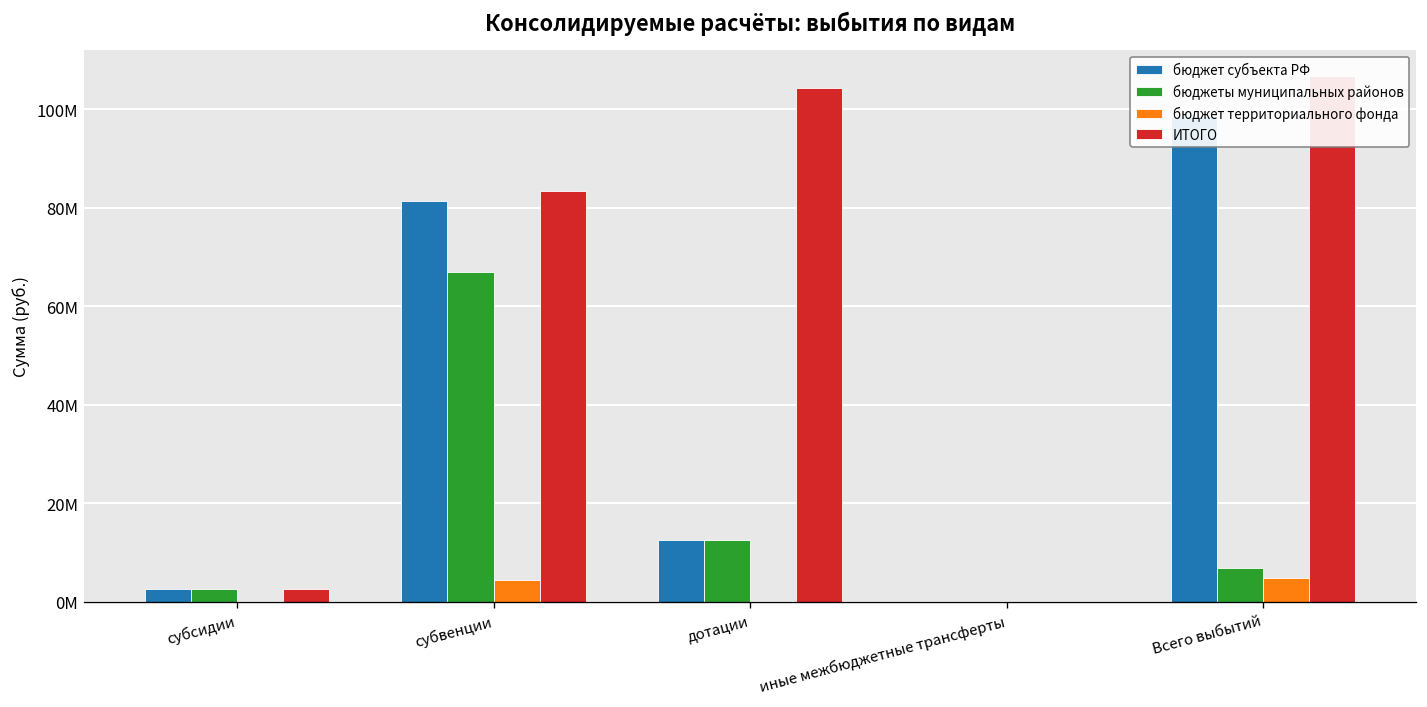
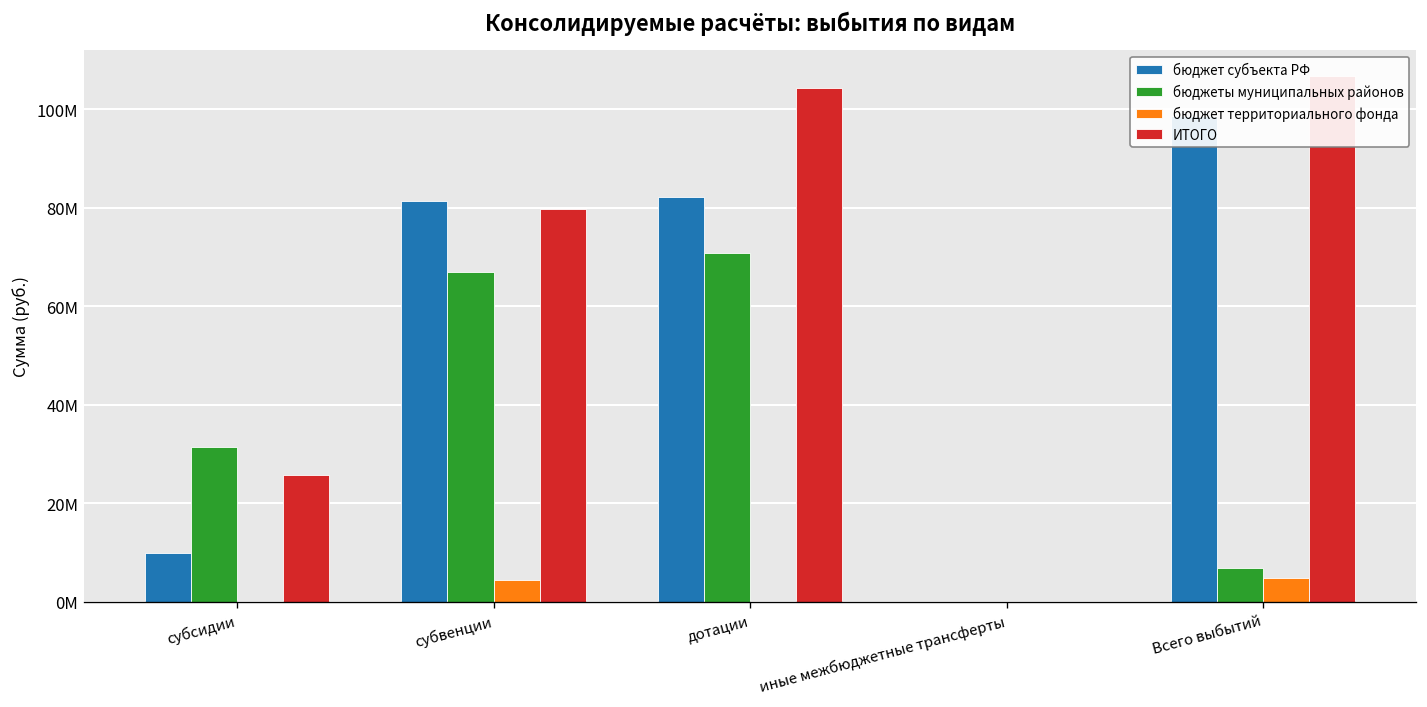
  {
    "бюджет субъекта РФ": {
-     "субсидии": 3000000,
+     "субсидии": 10000000,
      "субвенции": 81000000,
-     "дотации": 13000000,
+     "дотации": 82000000,
      "иные межбюджетные трансферты": 0
    },
    "бюджеты муниципальных районов": {
-     "субсидии": 3000000,
+     "субсидии": 31000000,
      "субвенции": 67000000,
-     "дотации": 13000000,
+     "дотации": 71000000,
      "иные межбюджетные трансферты": 0,
      "Всего выбытий": 7000000
    },
    "бюджет территориального фонда": {
      "субсидии": 0,
      "субвенции": 4000000,
      "дотации": 0,
      "иные межбюджетные трансферты": 0,
      "Всего выбытий": 5000000
    },
    "ИТОГО": {
-     "субсидии": 3000000,
-     "субвенции": 83000000,
+     "субсидии": 26000000,
+     "субвенции": 80000000,
      "дотации": 104000000,
      "иные межбюджетные трансферты": 0
    }
  }
